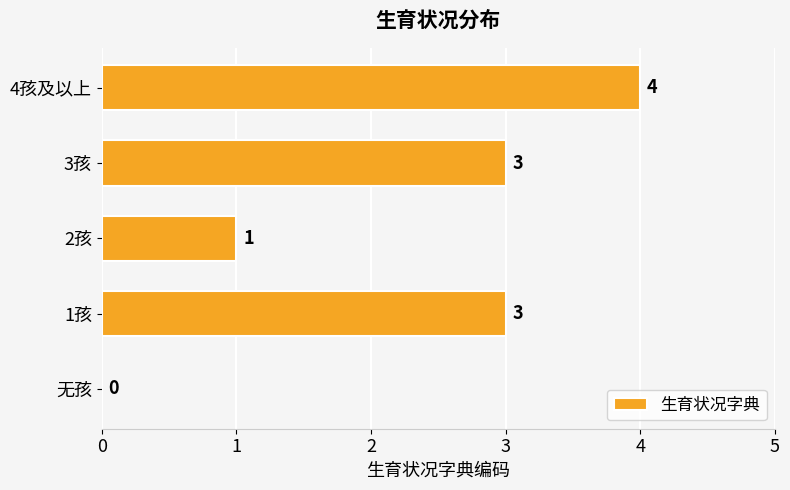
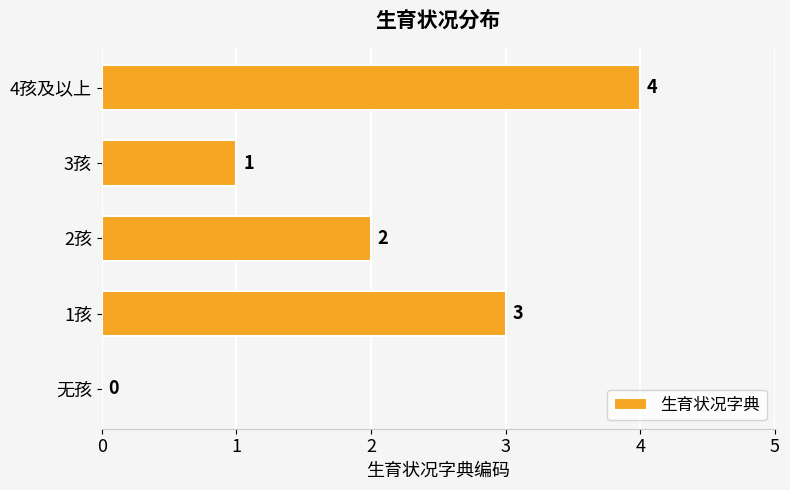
  {
    "4孩及以上": 4,
-   "3孩": 3,
-   "2孩": 1,
+   "3孩": 1,
+   "2孩": 2,
    "1孩": 3,
    "无孩": 0
  }
